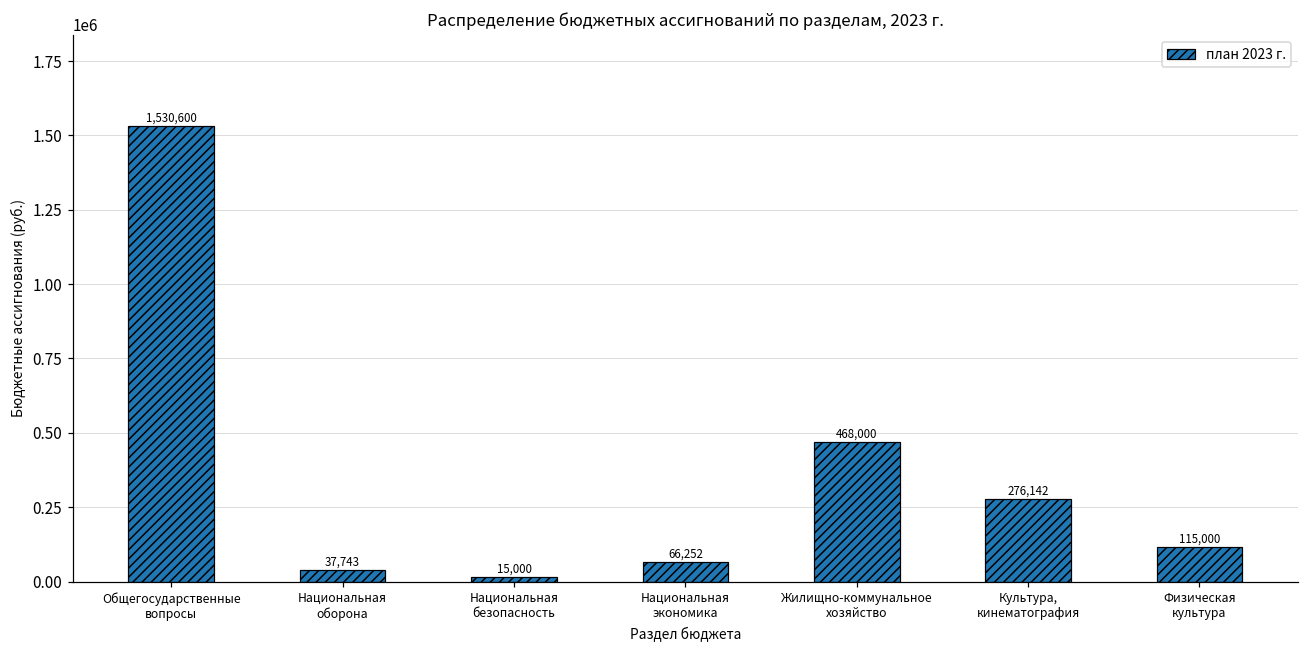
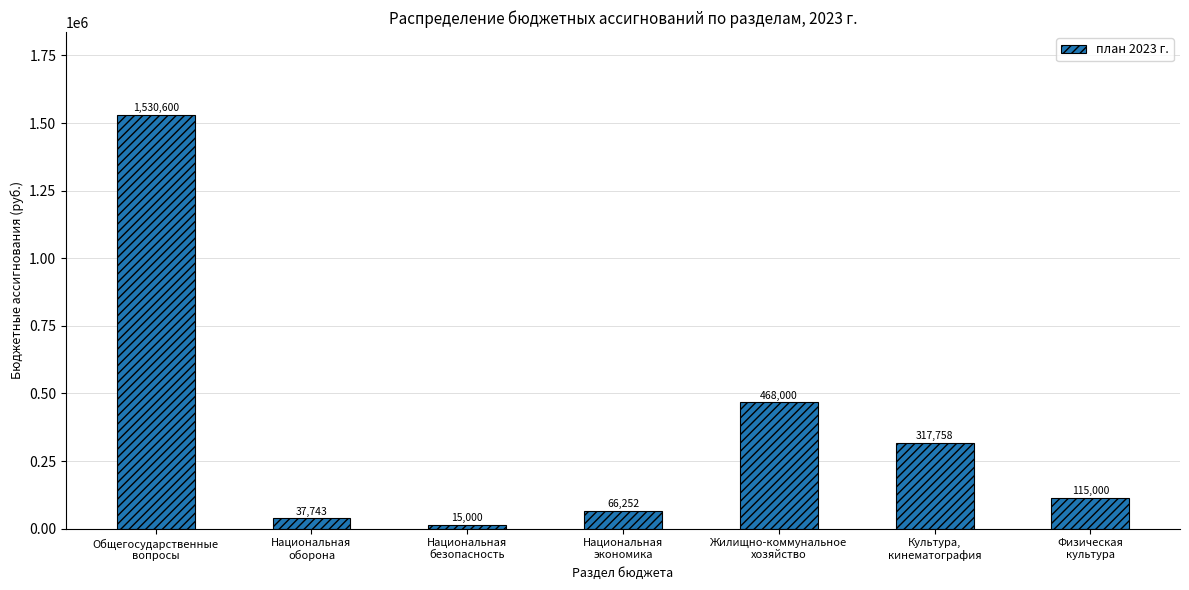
  {
    "Общегосударственные вопросы": "1,530,600",
    "Национальная оборона": "37,743",
    "Национальная безопасность": "15,000",
    "Национальная экономика": "66,252",
    "Жилищно-коммунальное хозяйство": "468,000",
-   "Культура, кинематография": "276,142",
+   "Культура, кинематография": "317,758",
    "Физическая культура": "115,000"
  }
